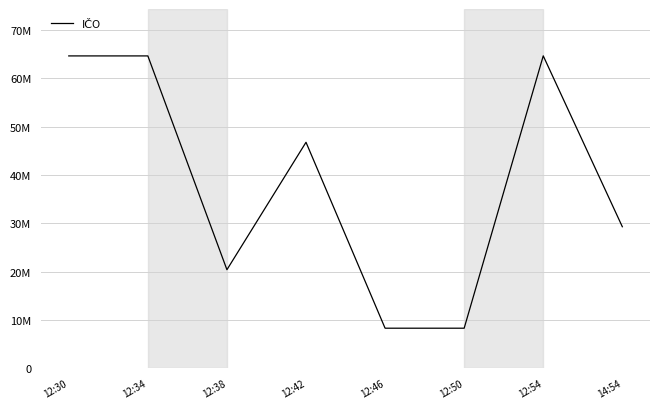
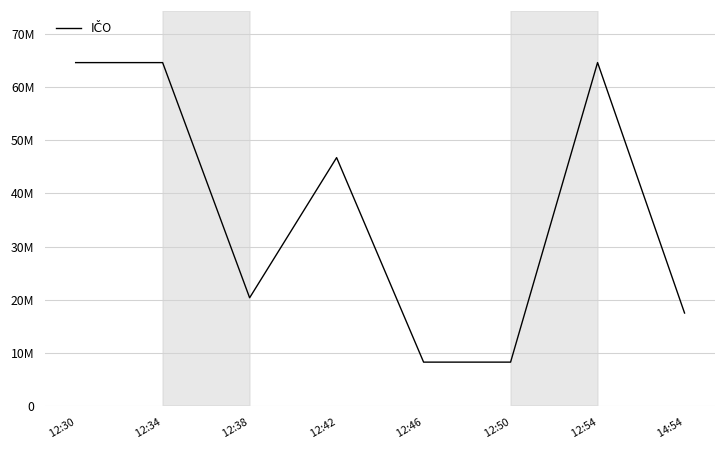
  {
    "12:30": 65000000,
    "12:34": 65000000,
    "12:38": 20000000,
    "12:42": 47000000,
    "12:46": 8000000,
    "12:50": 8000000,
    "12:54": 65000000,
-   "14:54": 29000000
+   "14:54": 18000000
  }
